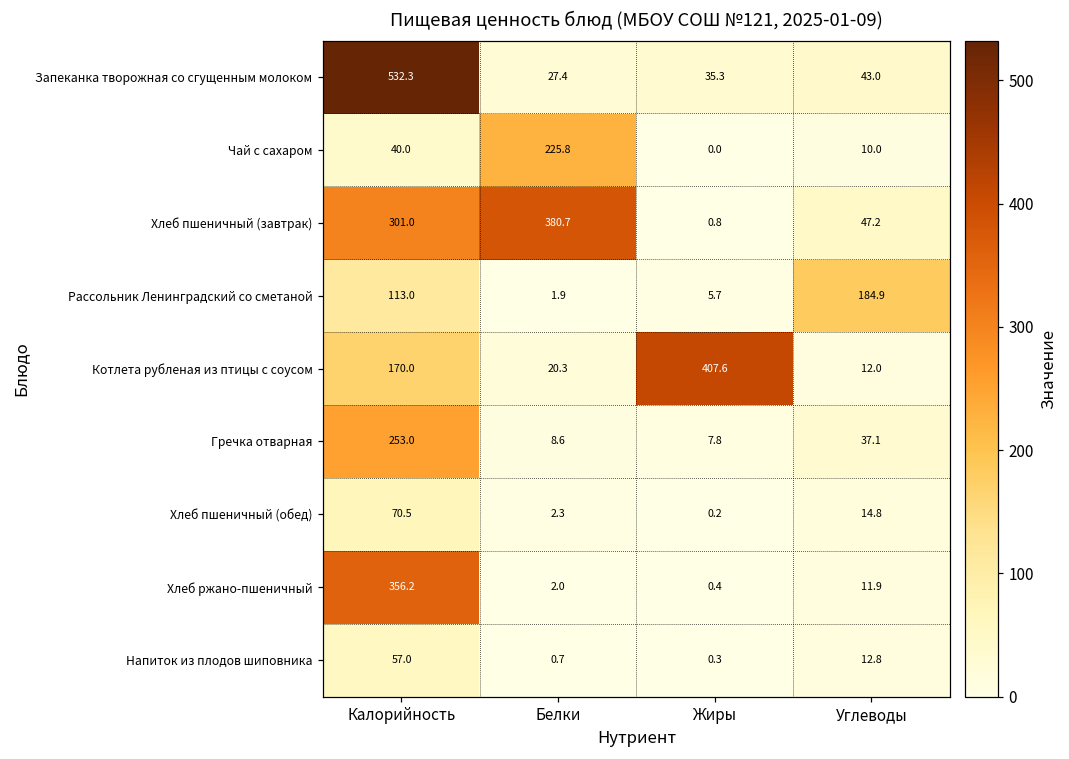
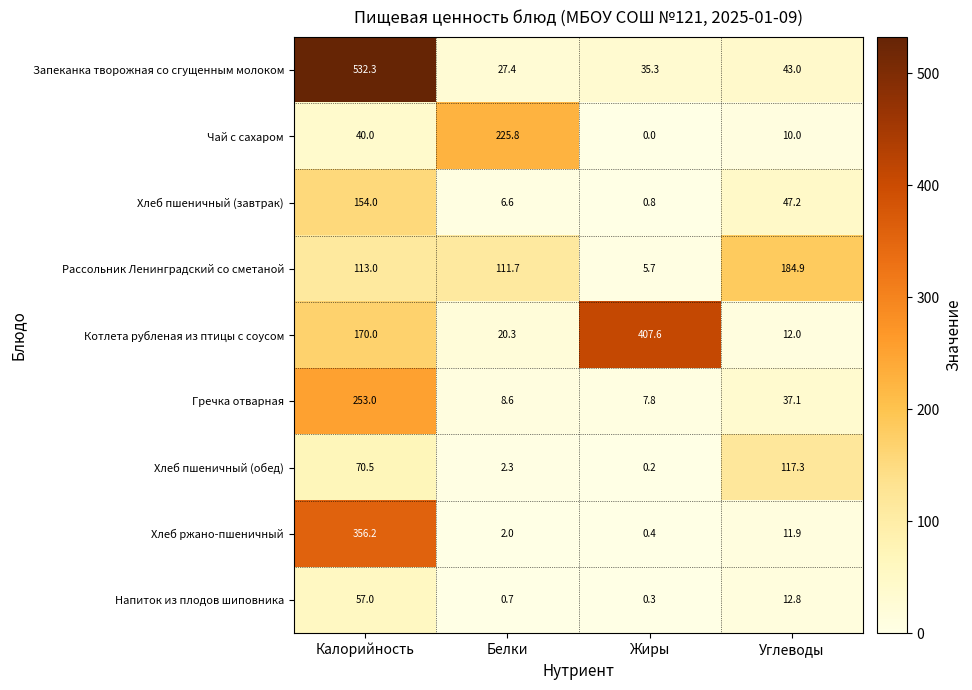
  {
    "Запеканка творожная со сгущенным молоком": {
      "Калорийность": 532.3,
      "Белки": 27.4,
      "Жиры": 35.3,
      "Углеводы": 43.0
    },
    "Чай с сахаром": {
      "Калорийность": 40.0,
      "Белки": 225.8,
      "Жиры": 0.0,
      "Углеводы": 10.0
    },
    "Хлеб пшеничный (завтрак)": {
-     "Калорийность": 301.0,
-     "Белки": 380.7,
+     "Калорийность": 154.0,
+     "Белки": 6.6,
      "Жиры": 0.8,
      "Углеводы": 47.2
    },
    "Рассольник Ленинградский со сметаной": {
      "Калорийность": 113.0,
-     "Белки": 1.9,
+     "Белки": 111.7,
      "Жиры": 5.7,
      "Углеводы": 184.9
    },
    "Котлета рубленая из птицы с соусом": {
      "Калорийность": 170.0,
      "Белки": 20.3,
      "Жиры": 407.6,
      "Углеводы": 12.0
    },
    "Гречка отварная": {
      "Калорийность": 253.0,
      "Белки": 8.6,
      "Жиры": 7.8,
      "Углеводы": 37.1
    },
    "Хлеб пшеничный (обед)": {
      "Калорийность": 70.5,
      "Белки": 2.3,
      "Жиры": 0.2,
-     "Углеводы": 14.8
+     "Углеводы": 117.3
    },
    "Хлеб ржано-пшеничный": {
      "Калорийность": 356.2,
      "Белки": 2.0,
      "Жиры": 0.4,
      "Углеводы": 11.9
    },
    "Напиток из плодов шиповника": {
      "Калорийность": 57.0,
      "Белки": 0.7,
      "Жиры": 0.3,
      "Углеводы": 12.8
    }
  }
